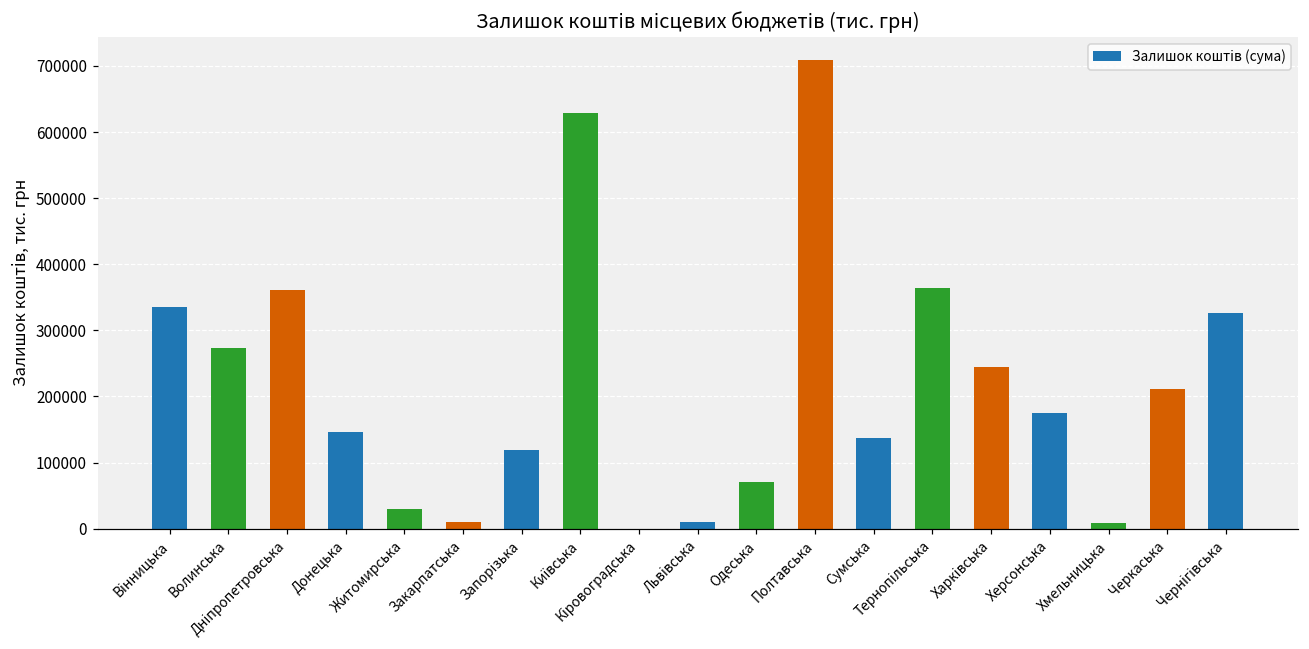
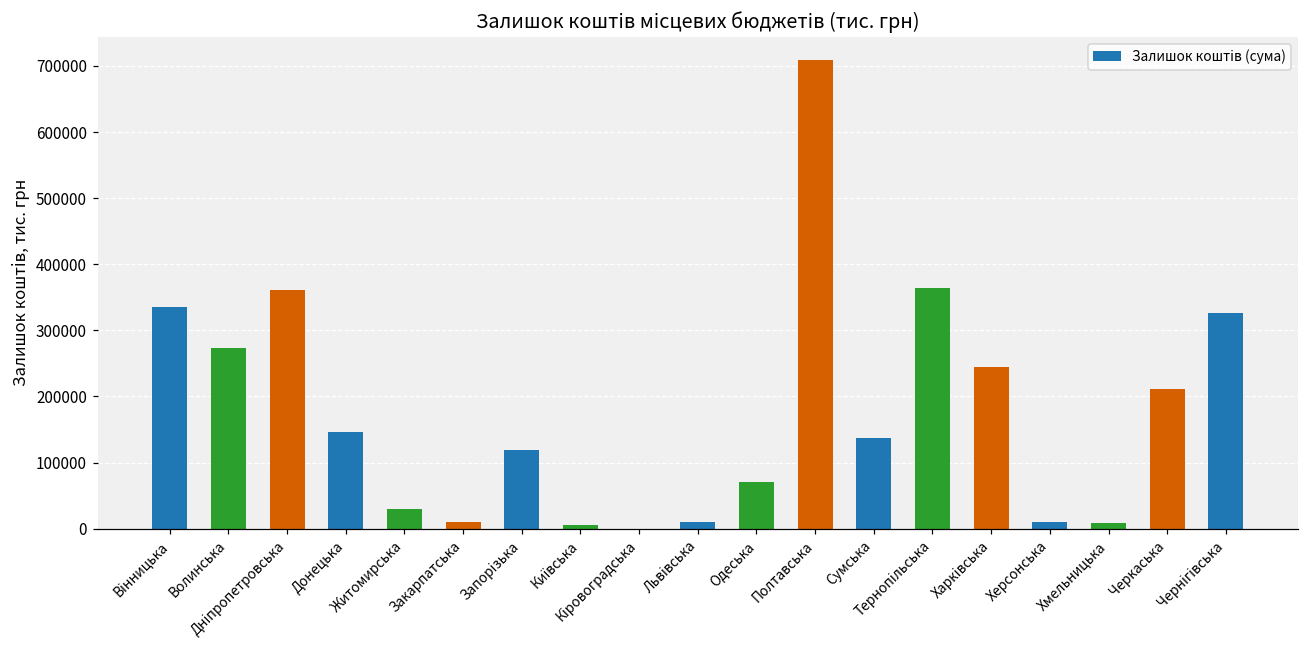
  {
    "Вінницька": 340000,
    "Волинська": 270000,
    "Дніпропетровська": 360000,
    "Донецька": 150000,
    "Житомирська": 30000,
    "Закарпатська": 10000,
    "Запорізька": 120000,
-   "Київська": 630000,
+   "Київська": 0,
    "Львівська": 10000,
    "Одеська": 70000,
    "Полтавська": 710000,
    "Сумська": 140000,
    "Тернопільська": 360000,
    "Харківська": 240000,
-   "Херсонська": 170000,
+   "Херсонська": 10000,
    "Хмельницька": 10000,
    "Черкаська": 210000,
    "Чернігівська": 330000
  }
